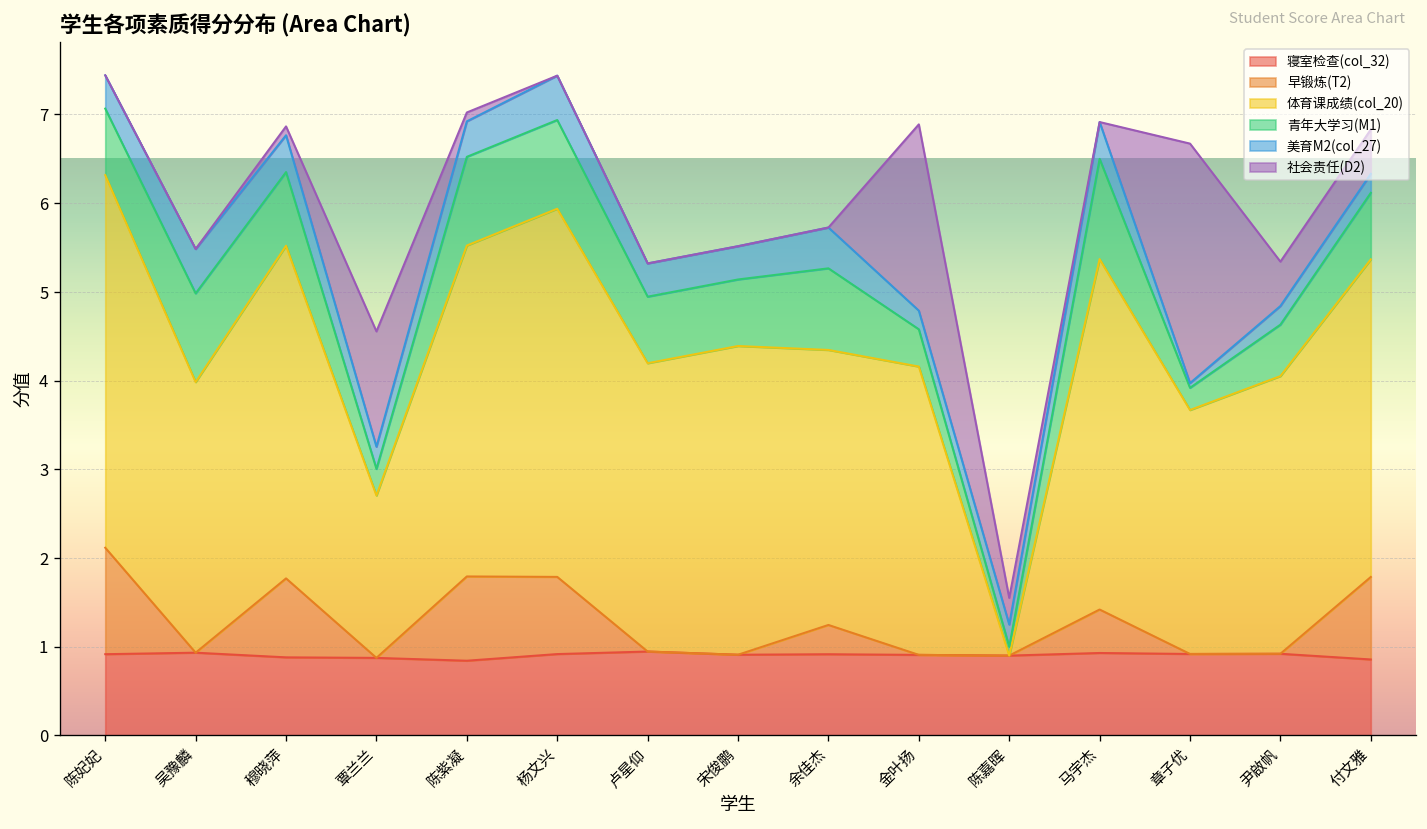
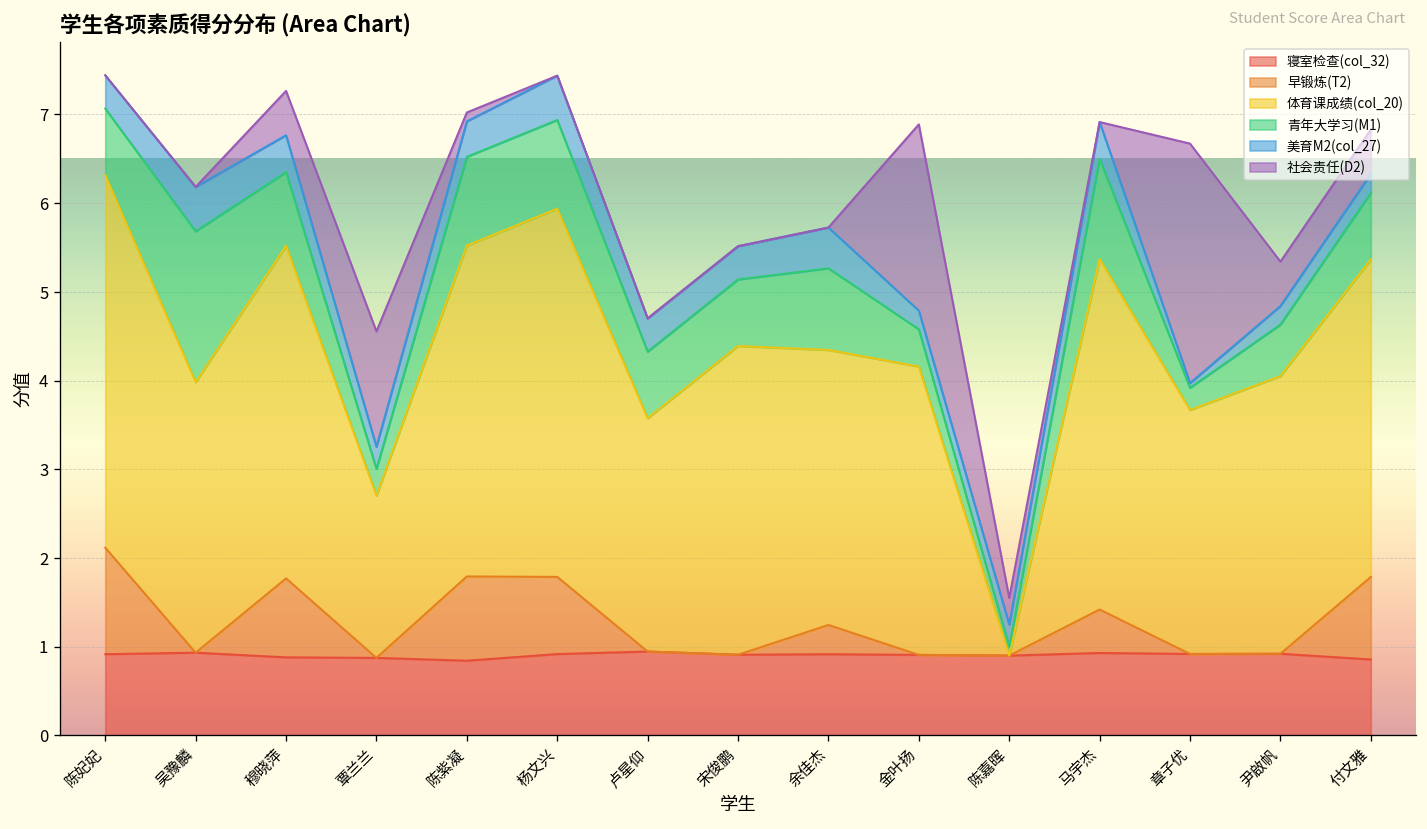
  {
    "体育课成绩(col_20)": {
      "陈妃妃": 4.2,
      "吴豫麟": 3.1,
      "穆晓萍": 3.8,
      "覃兰兰": 1.8,
      "陈紫凝": 3.7,
      "杨文兴": 4.2,
-     "卢星仰": 3.3,
+     "卢星仰": 2.6,
      "宋俊鹏": 3.5,
      "余佳杰": 3.1,
      "金叶扬": 3.2,
      "马宇杰": 4.0,
      "章子优": 2.8,
      "尹啟帆": 3.1,
      "付文雅": 3.6
    },
    "青年大学习(M1)": {
      "陈妃妃": 0.8,
-     "吴豫麟": 1.0,
+     "吴豫麟": 1.7,
      "穆晓萍": 0.8,
      "覃兰兰": 0.3,
      "陈紫凝": 1.0,
      "杨文兴": 1.0,
      "卢星仰": 0.8,
      "宋俊鹏": 0.8,
      "余佳杰": 0.9,
      "金叶扬": 0.4,
      "陈嘉晖": 0.1,
      "马宇杰": 1.1,
      "章子优": 0.3,
      "尹啟帆": 0.6,
      "付文雅": 0.8
    },
    "美育M2(col_27)": {
      "穆晓萍": 0.4,
      "覃兰兰": 0.3,
      "陈紫凝": 0.4,
      "金叶扬": 0.2,
      "陈嘉晖": 0.2,
      "章子优": 0.1,
      "尹啟帆": 0.2
    },
    "社会责任(D2)": {
-     "穆晓萍": 0.1,
+     "穆晓萍": 0.5,
      "覃兰兰": 1.3,
      "陈紫凝": 0.1,
      "金叶扬": 2.1,
      "陈嘉晖": 0.3,
      "章子优": 2.7,
      "尹啟帆": 0.5
    }
  }
